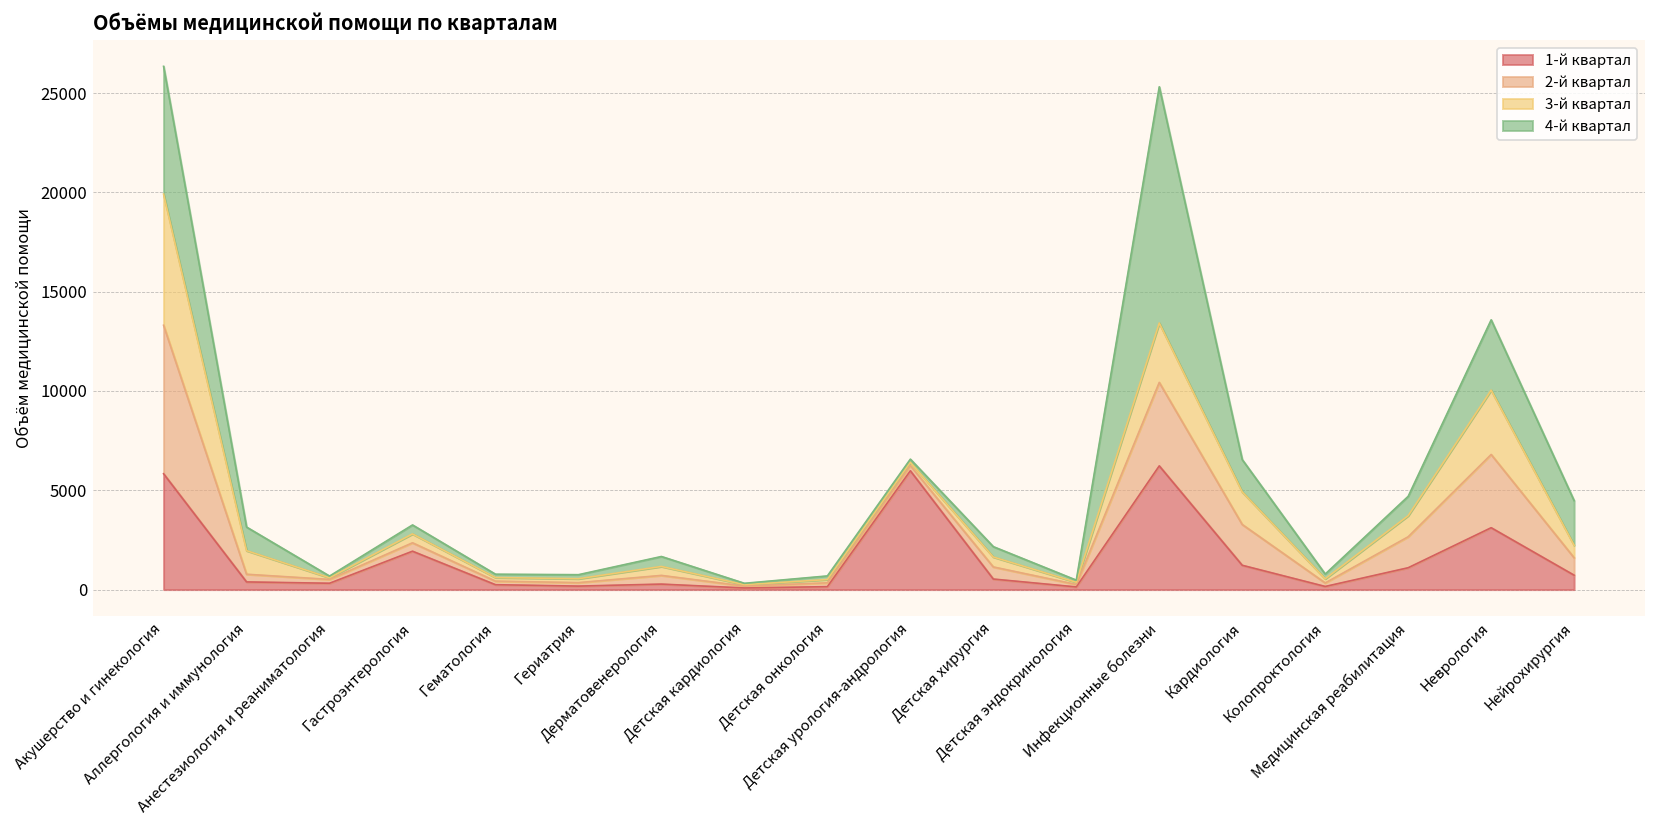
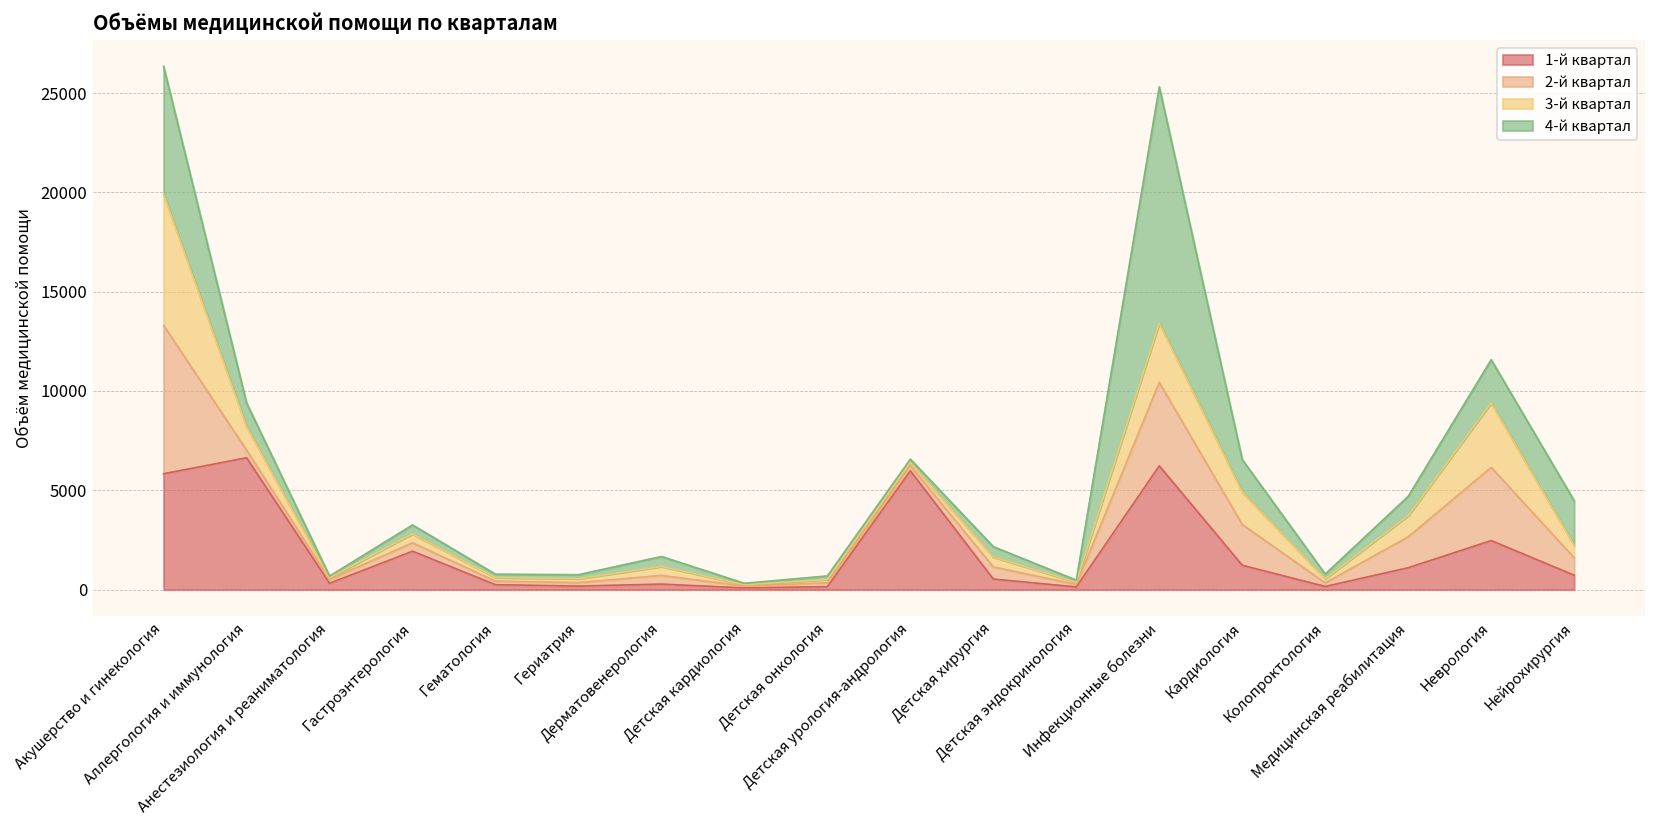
  {
    "1-й квартал": {
      "Акушерство и гинекология": 5800,
-     "Аллергология и иммунология": 400,
+     "Аллергология и иммунология": 6600,
      "Анестезиология и реаниматология": 300,
      "Гастроэнтерология": 1900,
      "Гематология": 200,
      "Гериатрия": 200,
      "Дерматовенерология": 300,
      "Детская онкология": 100,
      "Детская урология-андрология": 6000,
      "Детская хирургия": 500,
      "Инфекционные болезни": 6200,
      "Кардиология": 1200,
      "Колопроктология": 200,
      "Медицинская реабилитация": 1100,
-     "Неврология": 3100,
+     "Неврология": 2500,
      "Нейрохирургия": 700
    },
    "4-й квартал": {
      "Акушерство и гинекология": 6400,
      "Аллергология и иммунология": 1200,
      "Гастроэнтерология": 500,
      "Гематология": 200,
      "Гериатрия": 200,
      "Дерматовенерология": 500,
      "Детская онкология": 200,
      "Детская урология-андрология": 200,
      "Детская хирургия": 500,
      "Инфекционные болезни": 11900,
      "Кардиология": 1600,
      "Колопроктология": 200,
      "Медицинская реабилитация": 1000,
-     "Неврология": 3500,
+     "Неврология": 2200,
      "Нейрохирургия": 2200
    }
  }
